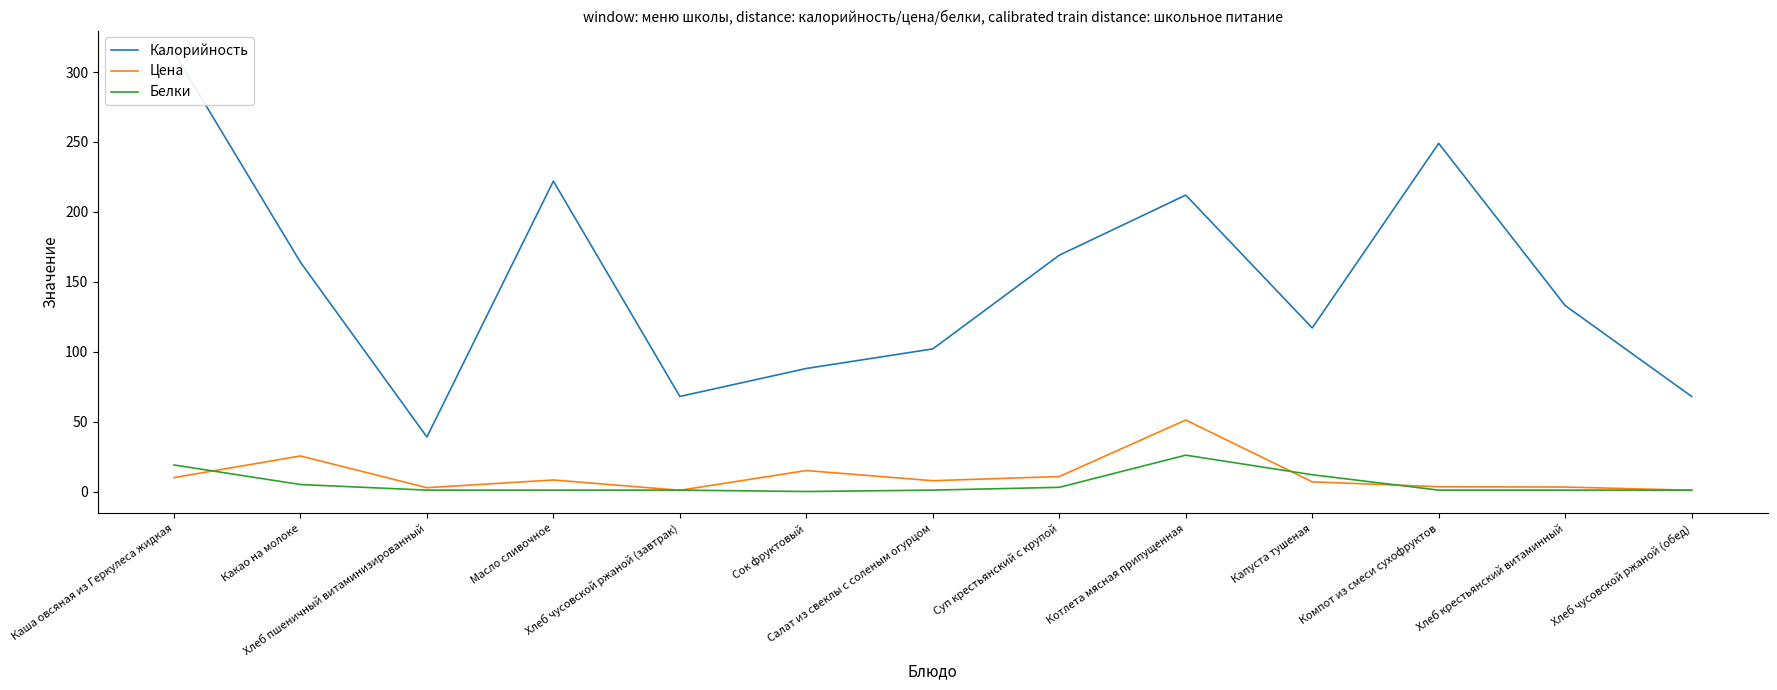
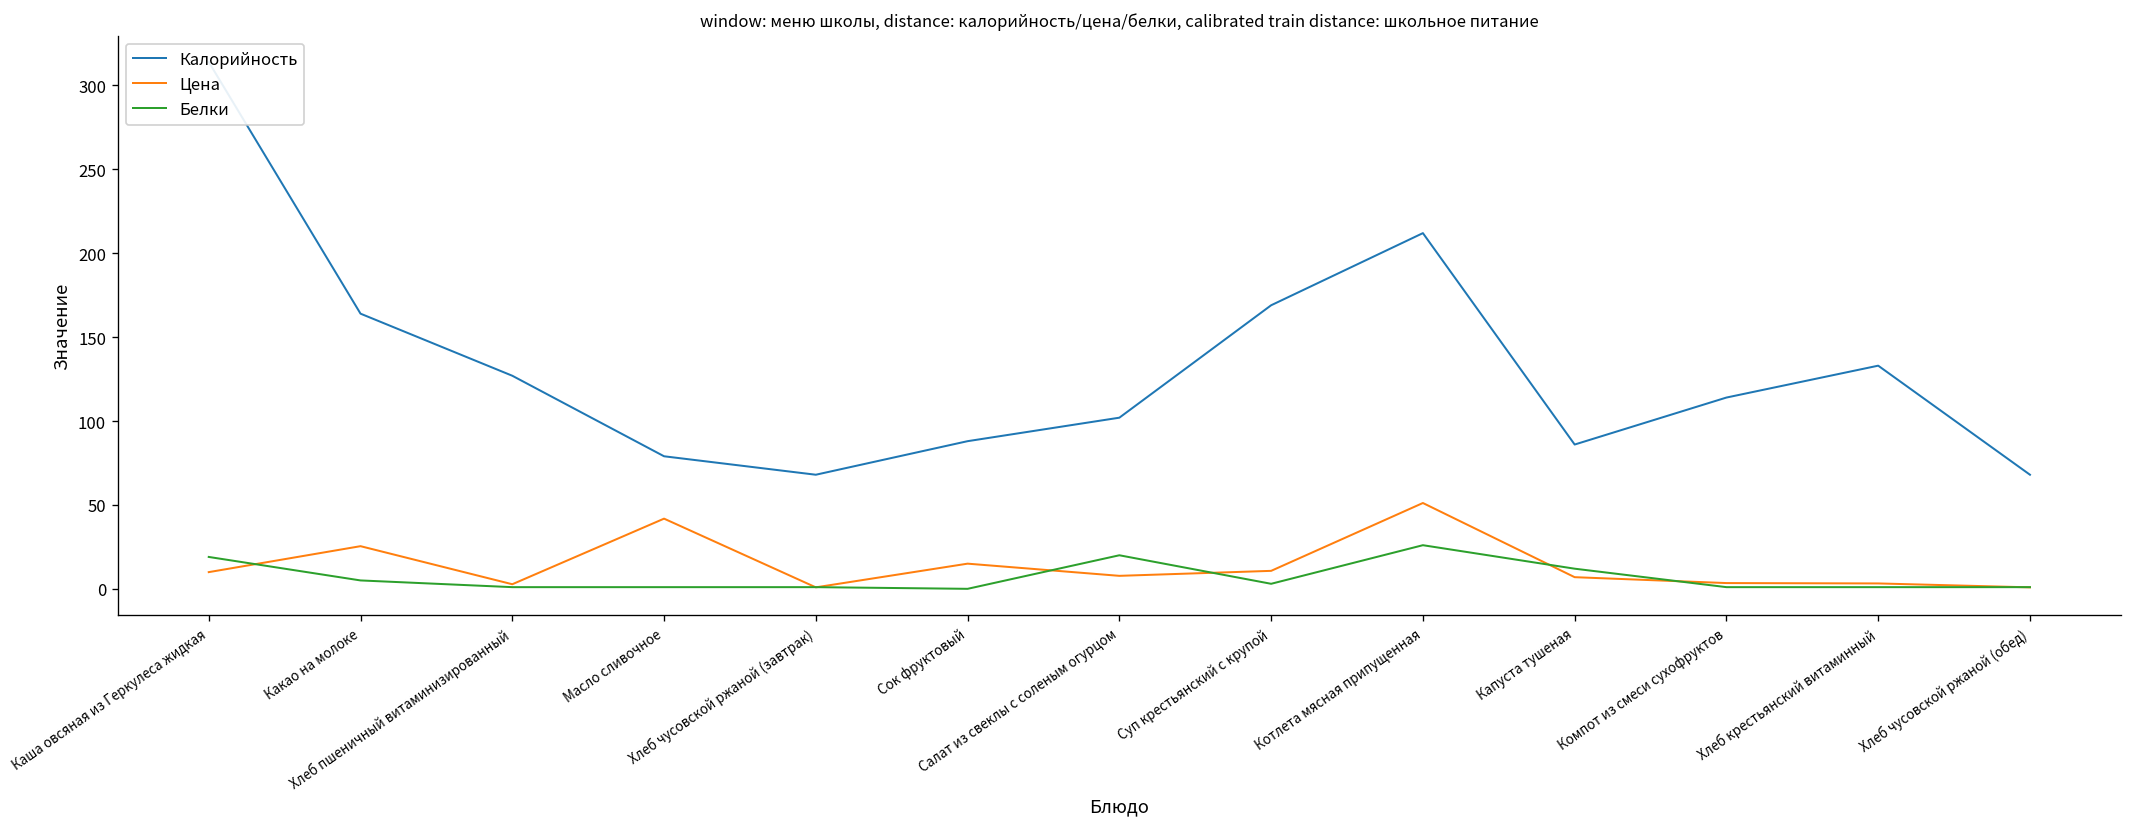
  {
    "Калорийность": {
      "Какао на молоке": 164,
-     "Хлеб пшеничный витаминизированный": 39,
-     "Масло сливочное": 222,
+     "Хлеб пшеничный витаминизированный": 127,
+     "Масло сливочное": 79,
      "Хлеб чусовской ржаной (завтрак)": 68,
      "Сок фруктовый": 88,
      "Салат из свеклы с соленым огурцом": 102,
      "Суп крестьянский с крупой": 169,
      "Котлета мясная припущенная": 212,
-     "Капуста тушеная": 117,
-     "Компот из смеси сухофруктов": 249,
+     "Капуста тушеная": 86,
+     "Компот из смеси сухофруктов": 114,
      "Хлеб крестьянский витаминный": 133,
      "Хлеб чусовской ржаной (обед)": 68
    },
    "Цена": {
      "Каша овсяная из Геркулеса жидкая": 10,
      "Какао на молоке": 25,
-     "Масло сливочное": 8,
+     "Масло сливочное": 42,
      "Сок фруктовый": 15,
      "Салат из свеклы с соленым огурцом": 8,
      "Суп крестьянский с крупой": 11,
      "Котлета мясная припущенная": 51,
      "Капуста тушеная": 7,
      "Компот из смеси сухофруктов": 3,
      "Хлеб крестьянский витаминный": 3
    },
    "Белки": {
      "Каша овсяная из Геркулеса жидкая": 19,
      "Какао на молоке": 5,
      "Масло сливочное": 1,
      "Сок фруктовый": 0,
-     "Салат из свеклы с соленым огурцом": 1,
+     "Салат из свеклы с соленым огурцом": 20,
      "Суп крестьянский с крупой": 3,
      "Котлета мясная припущенная": 26,
      "Капуста тушеная": 12,
      "Компот из смеси сухофруктов": 1,
      "Хлеб крестьянский витаминный": 1
    }
  }
